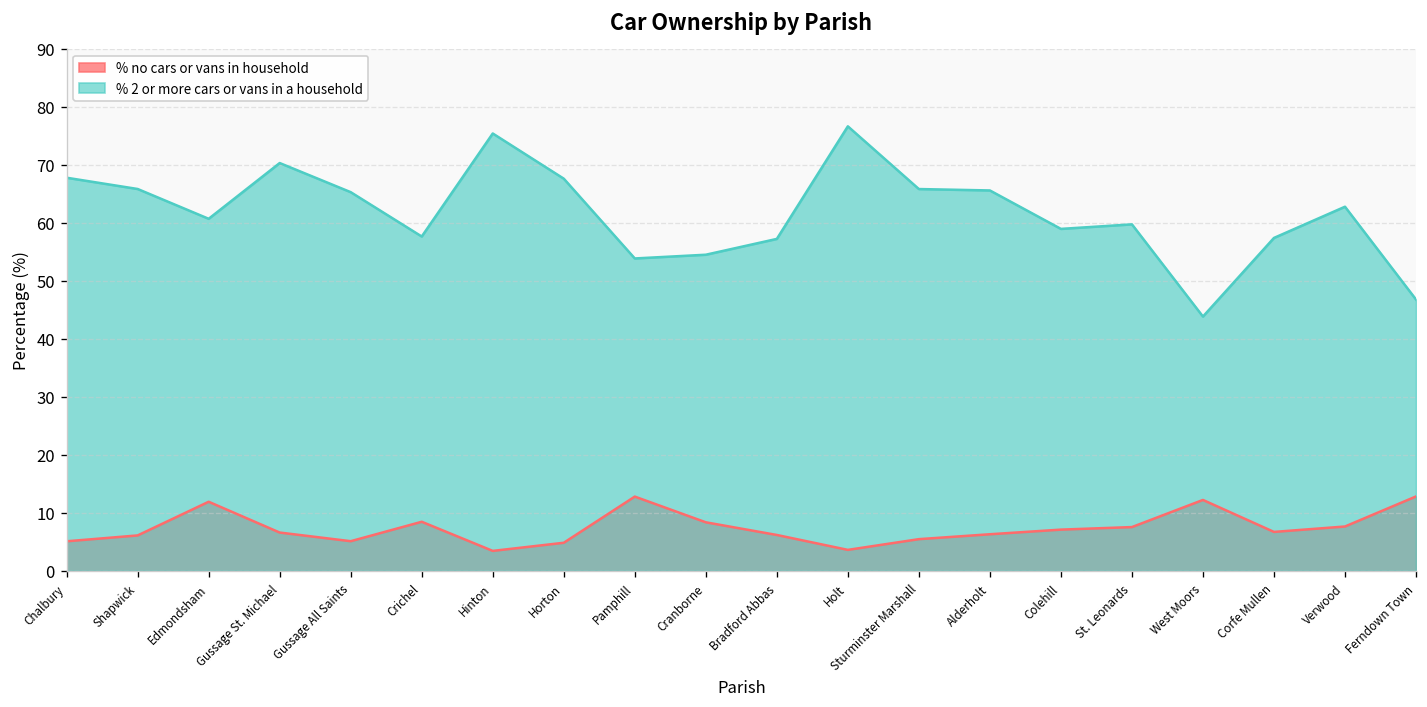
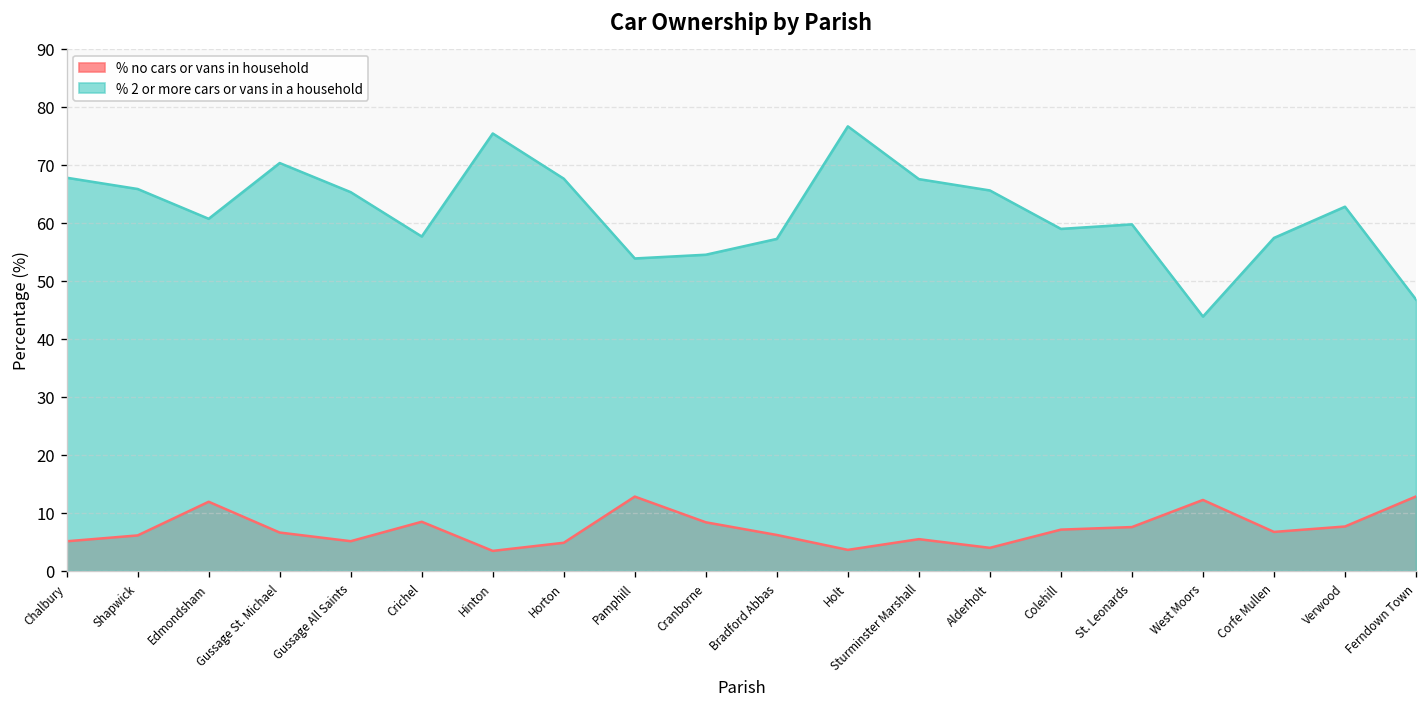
  {
    "% no cars or vans in household": {
      "Chalbury": 5,
      "Shapwick": 6,
      "Edmondsham": 12,
      "Gussage St. Michael": 7,
      "Gussage All Saints": 5,
      "Crichel": 8,
      "Hinton": 3,
      "Horton": 5,
      "Pamphill": 13,
      "Cranborne": 8,
      "Bradford Abbas": 6,
      "Holt": 4,
      "Sturminster Marshall": 5,
-     "Alderholt": 6,
+     "Alderholt": 4,
      "Colehill": 7,
      "St. Leonards": 8,
      "West Moors": 12,
      "Corfe Mullen": 7,
      "Verwood": 8,
      "Ferndown Town": 13
    },
    "% 2 or more cars or vans in a household": {
      "Chalbury": 68,
      "Shapwick": 66,
      "Edmondsham": 61,
      "Gussage St. Michael": 70,
      "Gussage All Saints": 65,
      "Crichel": 58,
      "Hinton": 75,
      "Horton": 68,
      "Pamphill": 54,
      "Cranborne": 55,
      "Bradford Abbas": 57,
      "Holt": 77,
-     "Sturminster Marshall": 66,
+     "Sturminster Marshall": 68,
      "Alderholt": 66,
      "Colehill": 59,
      "St. Leonards": 60,
      "West Moors": 44,
      "Corfe Mullen": 57,
      "Verwood": 63,
      "Ferndown Town": 47
    }
  }
